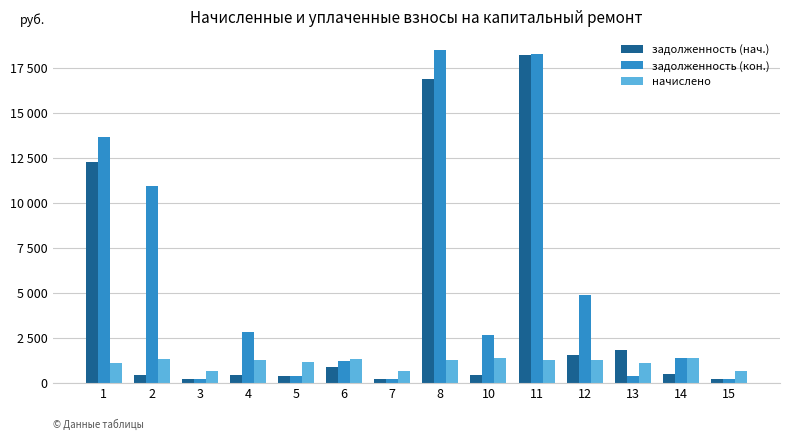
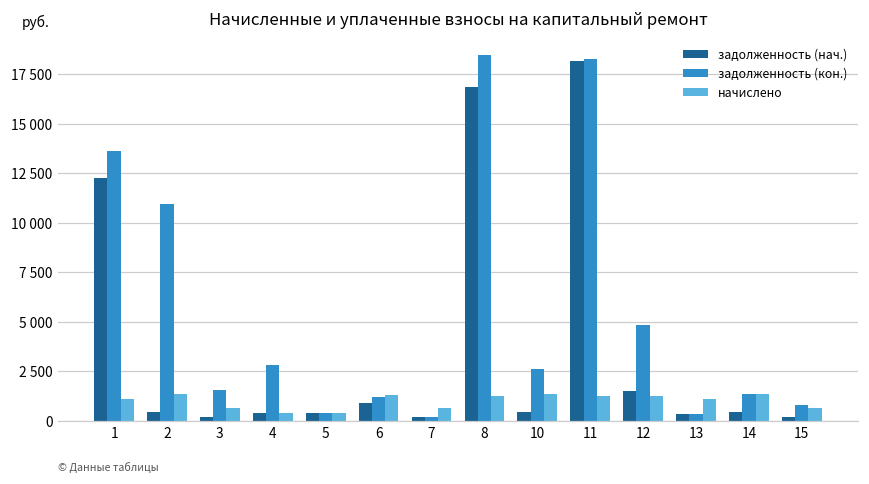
  {
    "задолженность (нач.)": {
      "1": 12300,
      "2": 400,
      "3": 200,
      "4": 400,
      "5": 400,
      "6": 900,
      "7": 200,
      "8": 16800,
      "10": 400,
      "11": 18200,
      "12": 1500,
-     "13": 1800,
+     "13": 400,
      "14": 500,
      "15": 200
    },
    "задолженность (кон.)": {
      "1": 13600,
      "2": 10900,
-     "3": 200,
+     "3": 1600,
      "4": 2800,
      "5": 400,
      "6": 1200,
      "7": 200,
      "8": 18500,
      "10": 2600,
      "11": 18300,
      "12": 4800,
      "13": 400,
      "14": 1400,
-     "15": 200
+     "15": 800
    },
    "начислено": {
      "1": 1100,
      "2": 1300,
      "3": 600,
-     "4": 1200,
-     "5": 1100,
+     "4": 400,
+     "5": 400,
      "6": 1300,
      "7": 600,
      "8": 1300,
      "10": 1300,
      "11": 1300,
      "12": 1300,
      "13": 1100,
      "14": 1400,
      "15": 600
    }
  }
